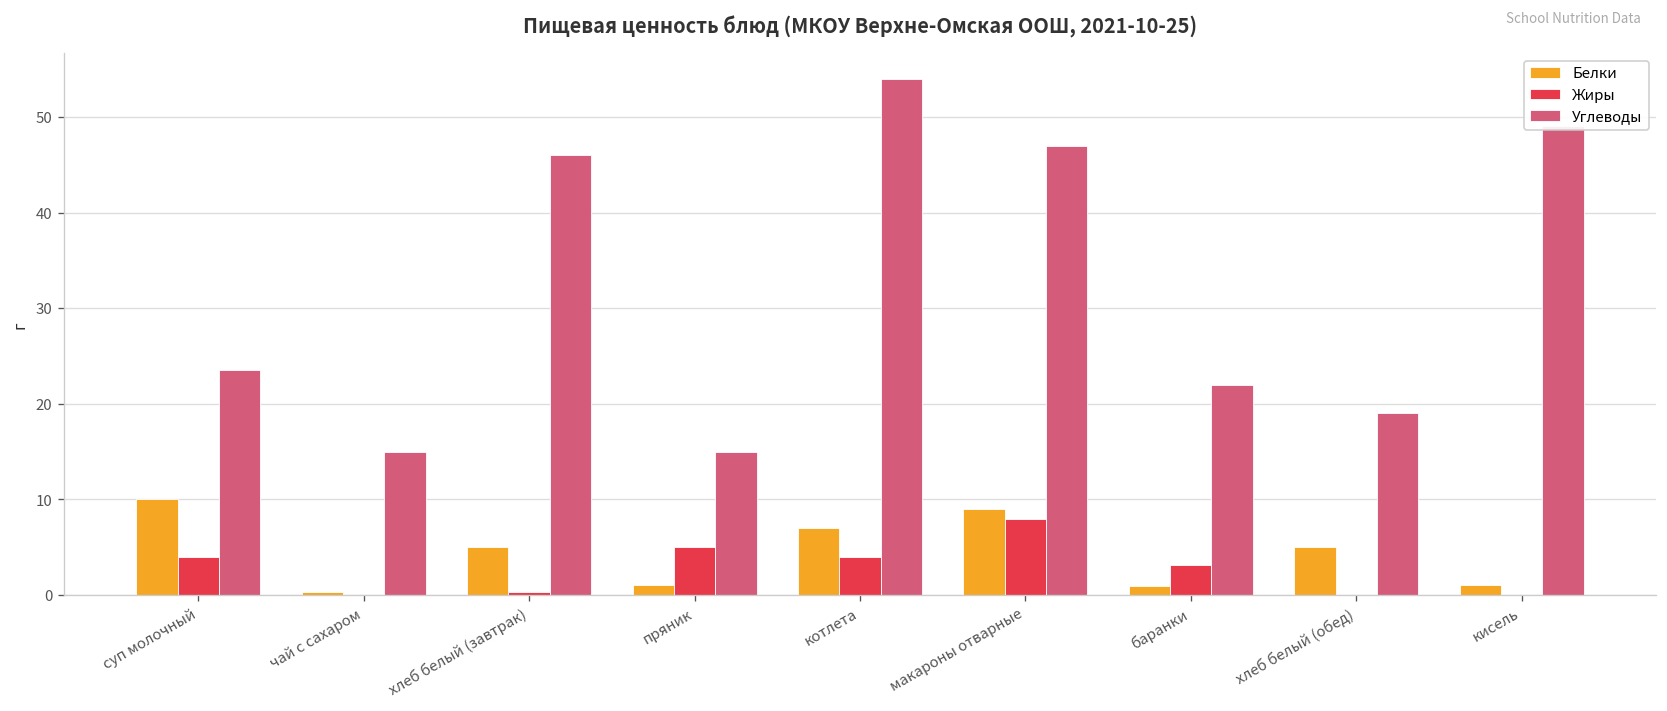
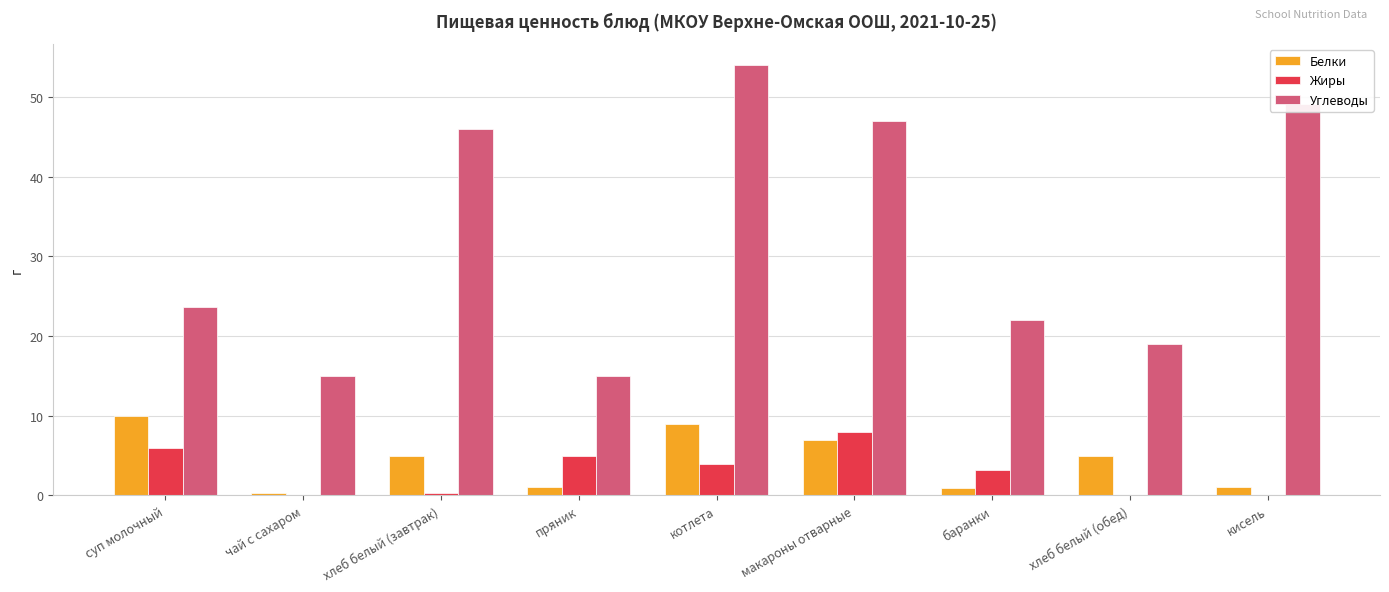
  {
    "Белки": {
      "суп молочный": 10,
      "хлеб белый (завтрак)": 5,
      "пряник": 1,
-     "котлета": 7,
-     "макароны отварные": 9,
+     "котлета": 9,
+     "макароны отварные": 7,
      "баранки": 1,
      "хлеб белый (обед)": 5,
      "кисель": 1
    },
    "Жиры": {
-     "суп молочный": 4,
+     "суп молочный": 6,
      "чай с сахаром": 0,
      "пряник": 5,
      "котлета": 4,
      "макароны отварные": 8,
      "баранки": 3,
      "хлеб белый (обед)": 0,
      "кисель": 0
    },
    "Углеводы": {
      "суп молочный": 24,
      "чай с сахаром": 15,
      "хлеб белый (завтрак)": 46,
      "пряник": 15,
      "котлета": 54,
      "макароны отварные": 47,
      "баранки": 22,
      "хлеб белый (обед)": 19
    }
  }
